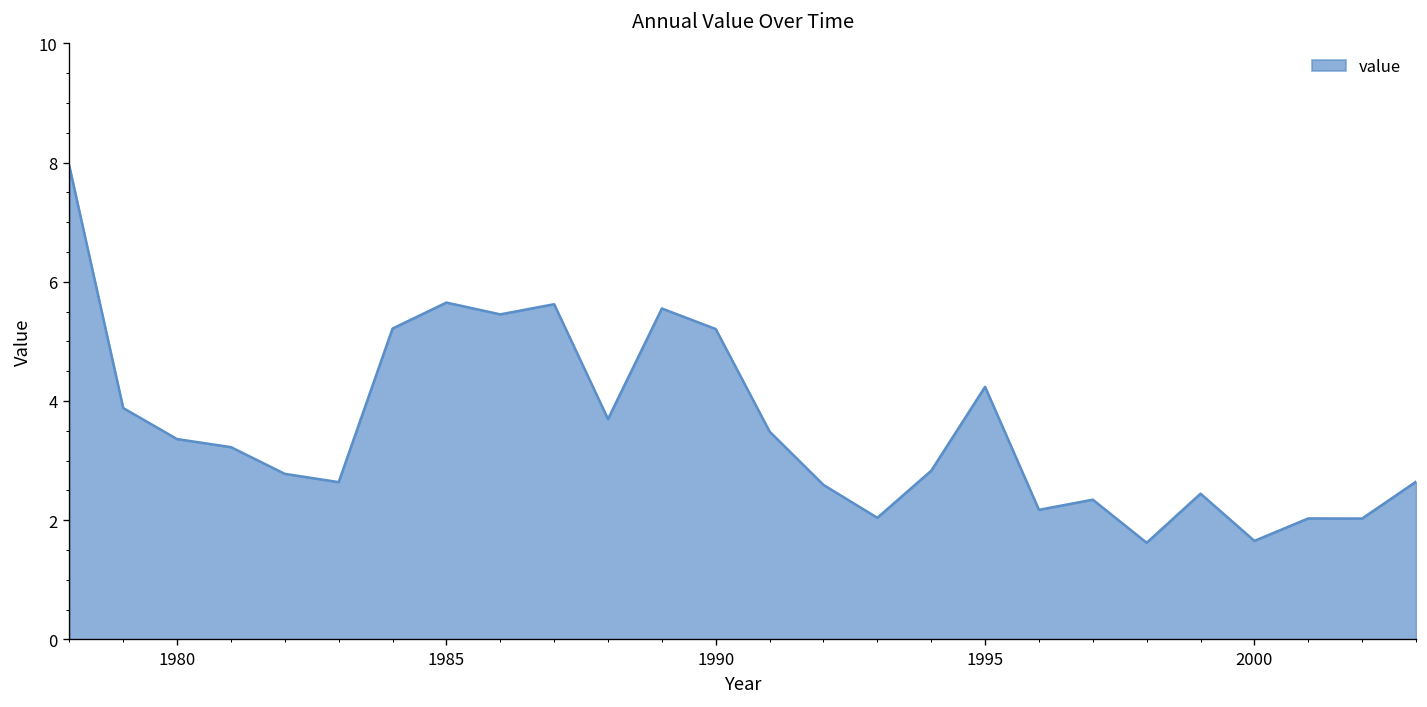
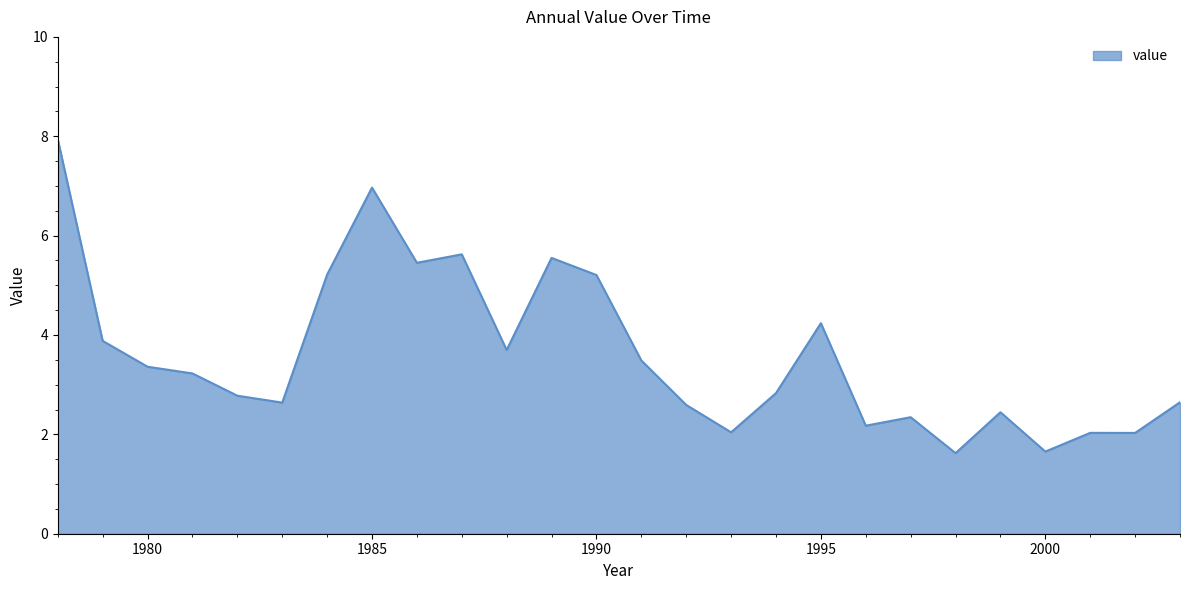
  {
    "1980": 3.4,
-   "1985": 5.7,
+   "1985": 7.0,
    "1990": 5.2,
    "1995": 4.2,
    "2000": 1.7
  }
